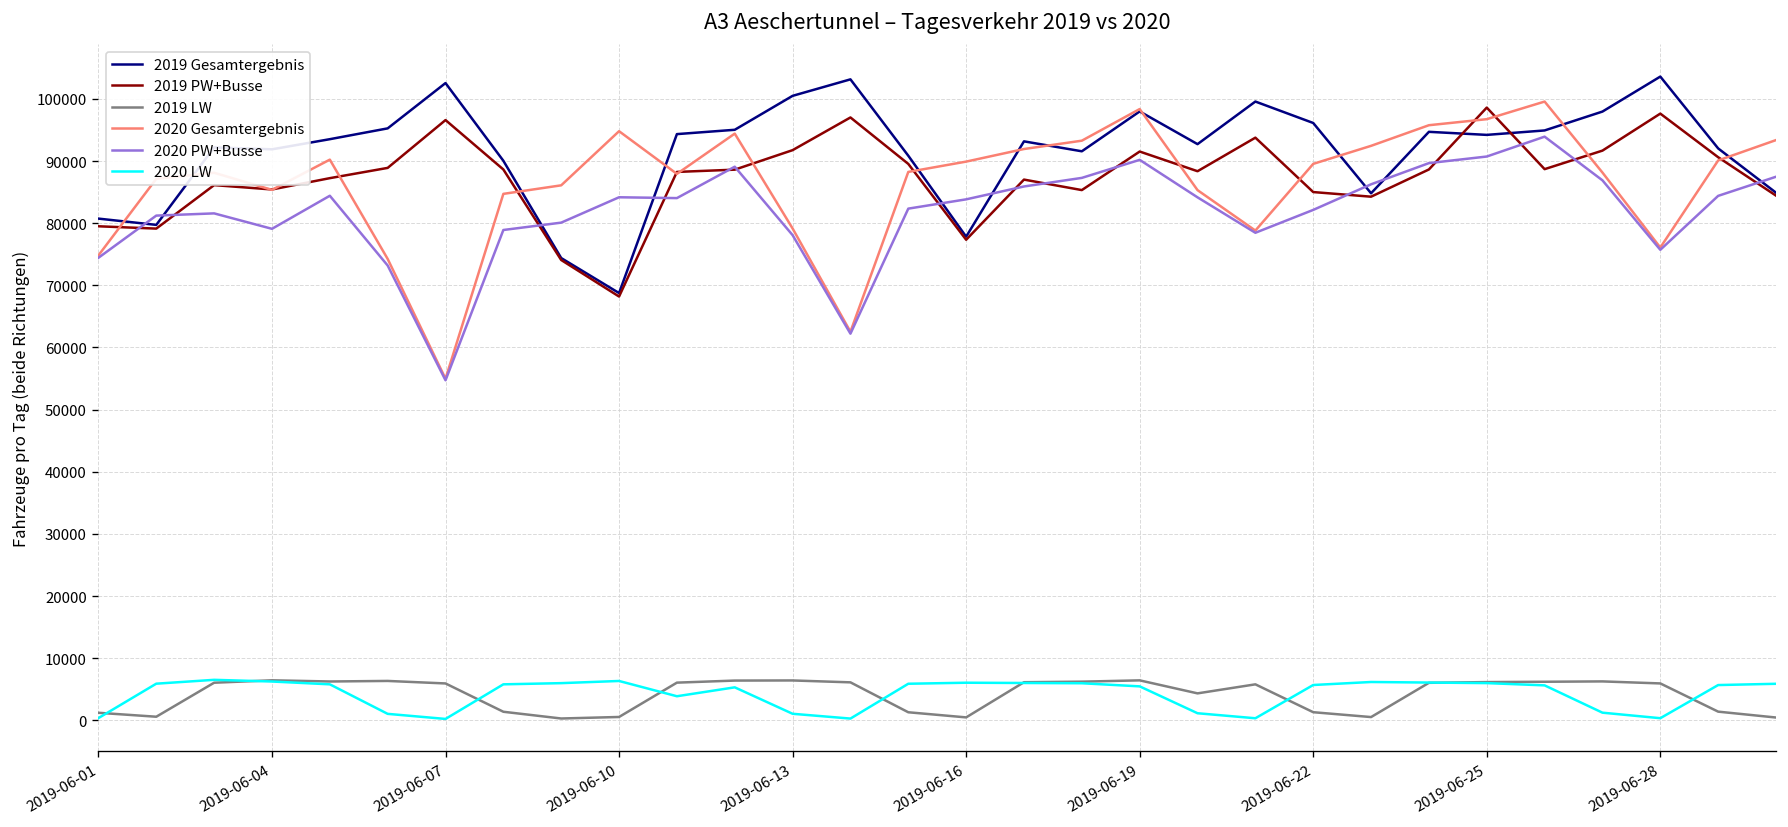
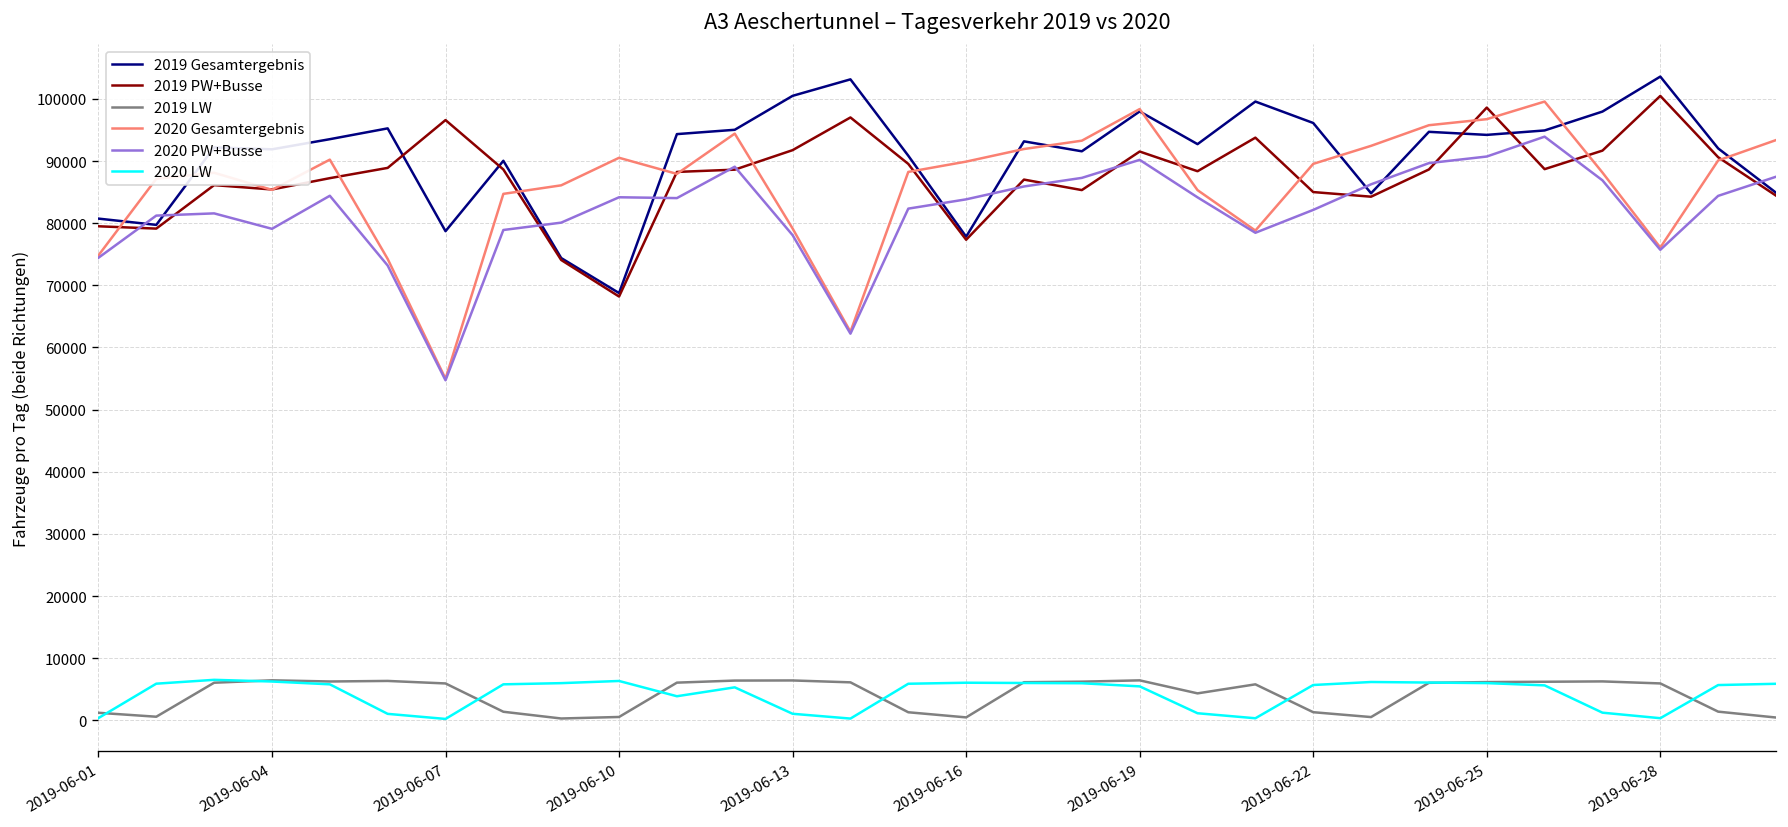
  {
    "2019 Gesamtergebnis": {
      "2019-06-01": 81000,
-     "2019-06-07": 103000,
+     "2019-06-07": 79000,
      "2019-06-10": 69000,
      "2019-06-13": 100000,
      "2019-06-22": 96000,
      "2019-06-25": 94000,
      "2019-06-28": 104000
    },
    "2019 PW+Busse": {
      "2019-06-01": 79000,
      "2019-06-07": 97000,
      "2019-06-10": 68000,
      "2019-06-13": 92000,
      "2019-06-19": 92000,
      "2019-06-22": 85000,
      "2019-06-25": 99000,
-     "2019-06-28": 98000
+     "2019-06-28": 100000
    },
    "2019 LW": {
      "2019-06-01": 1000,
      "2019-06-07": 6000,
      "2019-06-10": 1000,
      "2019-06-13": 6000,
      "2019-06-16": 0,
      "2019-06-19": 6000,
      "2019-06-22": 1000,
      "2019-06-28": 6000
    },
    "2020 Gesamtergebnis": {
-     "2019-06-10": 95000,
+     "2019-06-10": 91000,
      "2019-06-13": 79000,
      "2019-06-16": 90000,
      "2019-06-22": 90000,
      "2019-06-25": 97000
    },
    "2020 PW+Busse": {
      "2019-06-04": 79000,
      "2019-06-10": 84000,
      "2019-06-13": 78000,
      "2019-06-16": 84000,
      "2019-06-19": 90000,
      "2019-06-22": 82000,
      "2019-06-25": 91000
    },
    "2020 LW": {
      "2019-06-01": 0,
      "2019-06-07": 0,
      "2019-06-10": 6000,
      "2019-06-13": 1000,
      "2019-06-16": 6000,
      "2019-06-19": 5000,
      "2019-06-22": 6000,
      "2019-06-28": 0
    }
  }
